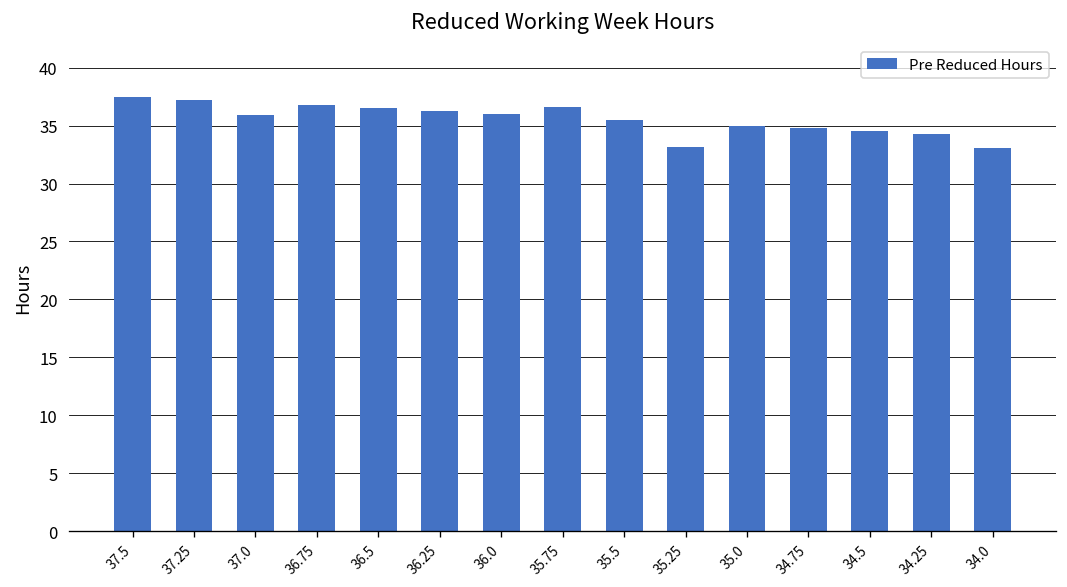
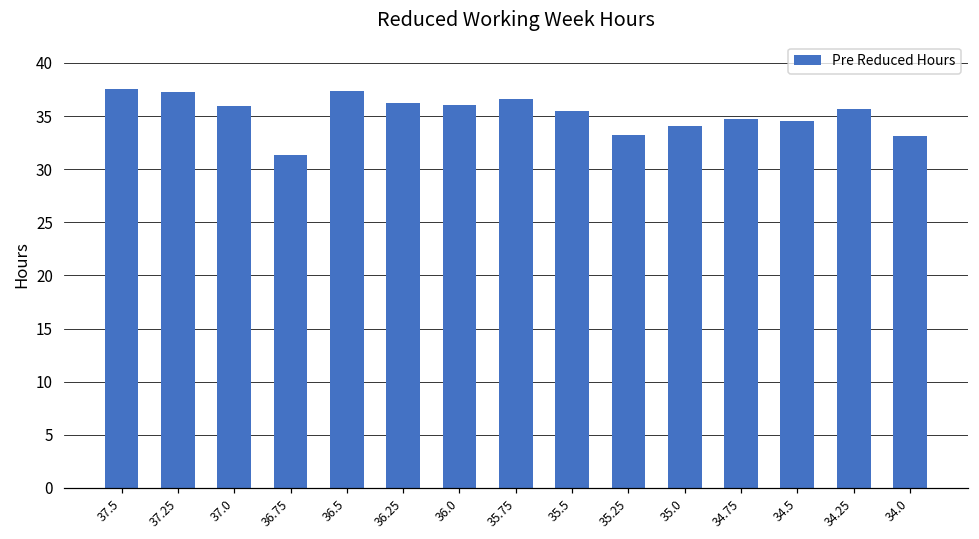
  {
    "37.5": 38,
    "37.25": 37,
    "37.0": 36,
-   "36.75": 37,
-   "36.5": 36.5,
+   "36.75": 31,
+   "36.5": 37.4,
    "36.25": 36,
    "36.0": 36,
    "35.75": 37,
    "35.5": 36,
    "35.25": 33,
-   "35.0": 35,
+   "35.0": 34,
    "34.75": 35,
    "34.5": 35,
-   "34.25": 34,
+   "34.25": 36,
    "34.0": 33
  }
